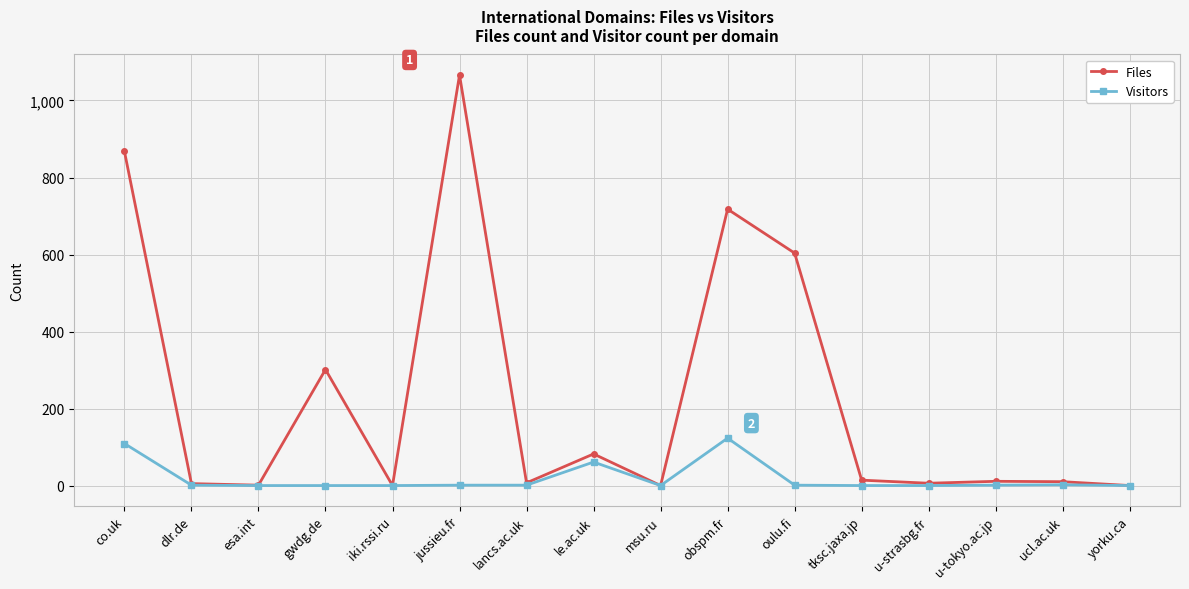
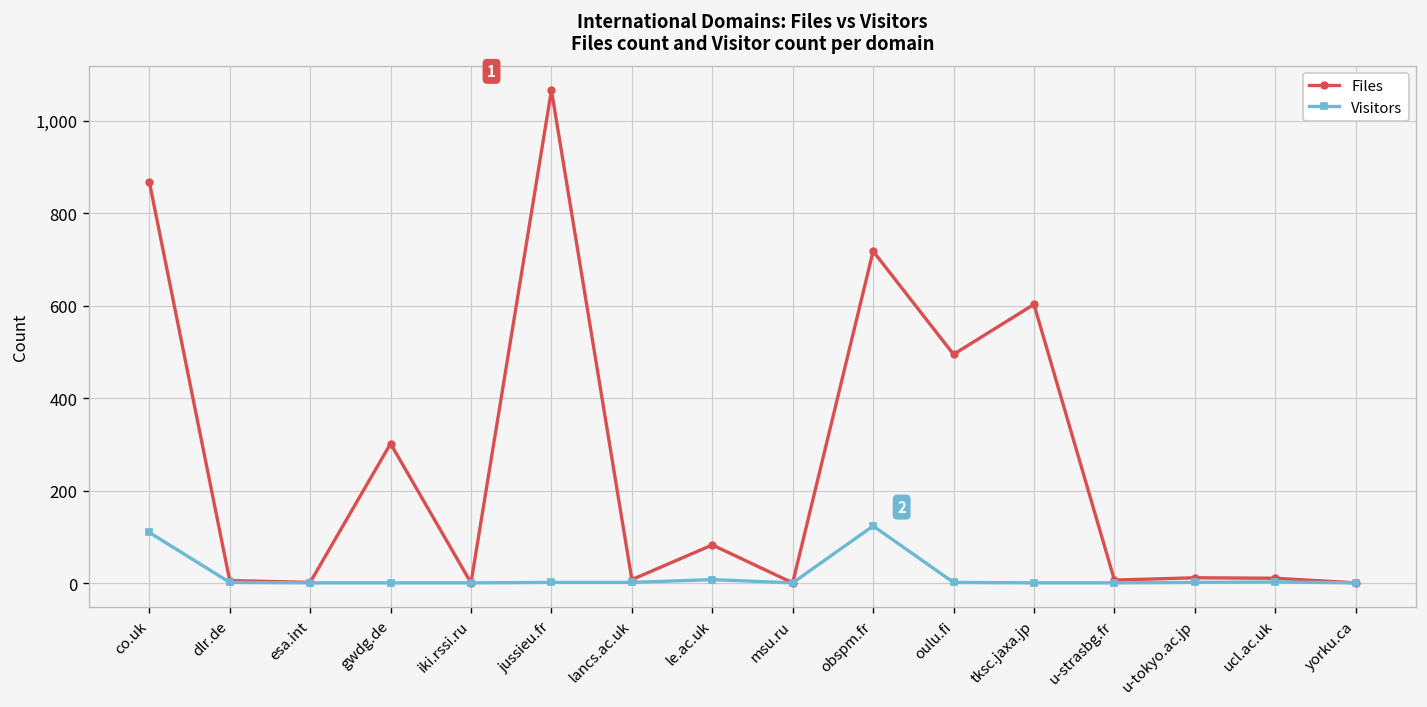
  {
    "Files": {
      "co.uk": "870",
      "gwdg.de": "300",
      "jussieu.fr": "1,070",
      "le.ac.uk": "80",
      "obspm.fr": "720",
-     "oulu.fi": "600",
-     "tksc.jaxa.jp": "20",
+     "oulu.fi": "500",
+     "tksc.jaxa.jp": "600",
      "u-tokyo.ac.jp": "10",
      "ucl.ac.uk": "10"
    },
    "Visitors": {
      "co.uk": "110",
      "gwdg.de": "0",
      "jussieu.fr": "0",
-     "le.ac.uk": "60",
+     "le.ac.uk": "10",
      "oulu.fi": "0",
      "tksc.jaxa.jp": "0",
      "u-tokyo.ac.jp": "0",
      "ucl.ac.uk": "0"
    }
  }
